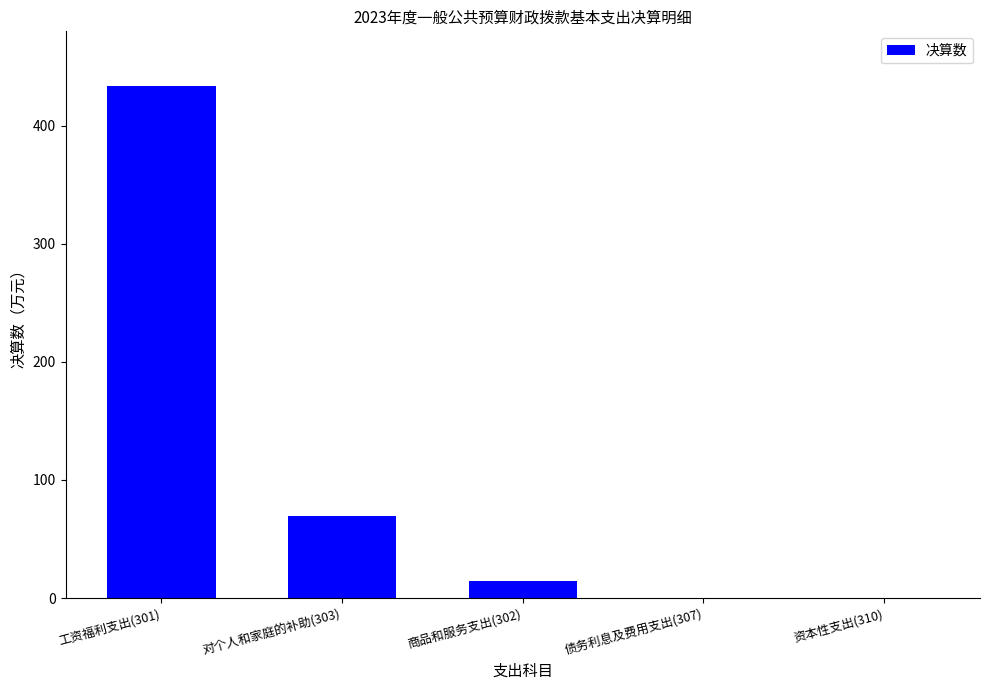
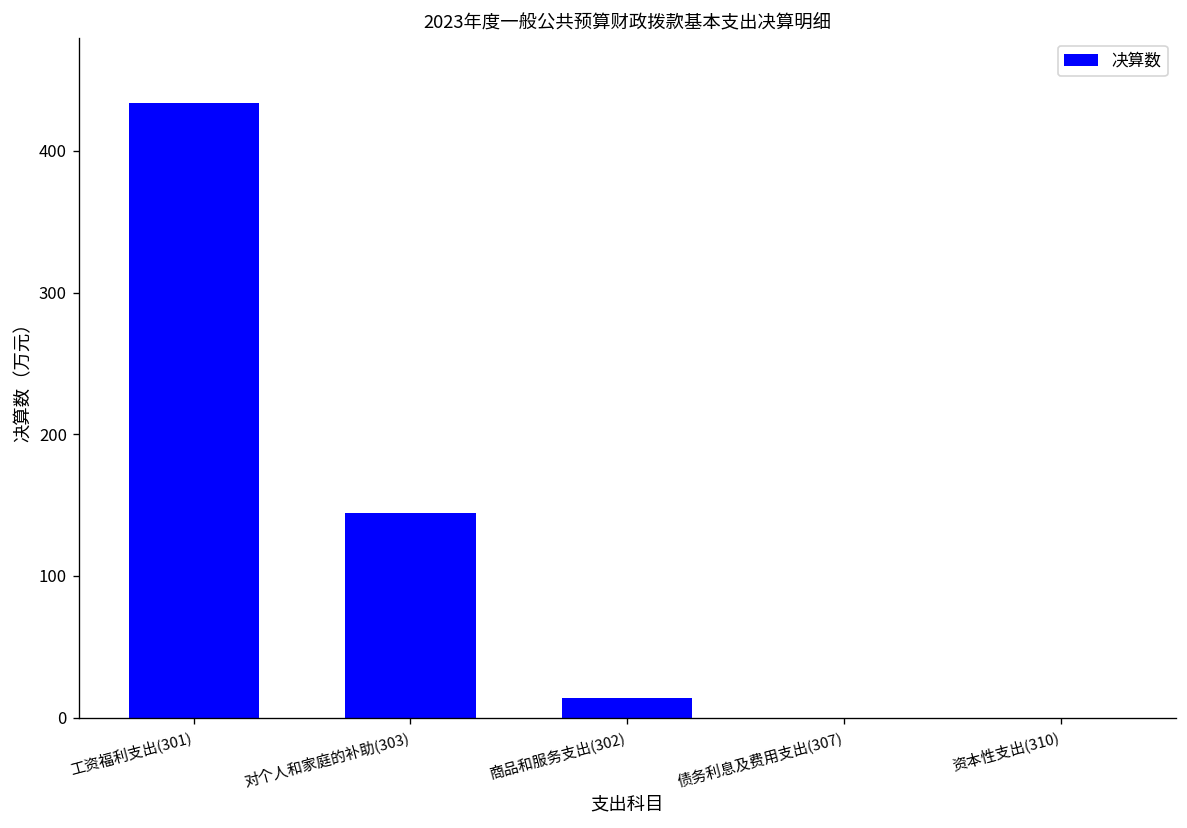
  {
    "工资福利支出(301)": 434,
-   "对个人和家庭的补助(303)": 69,
+   "对个人和家庭的补助(303)": 144,
    "商品和服务支出(302)": 14,
    "债务利息及费用支出(307)": 0,
    "资本性支出(310)": 0
  }
